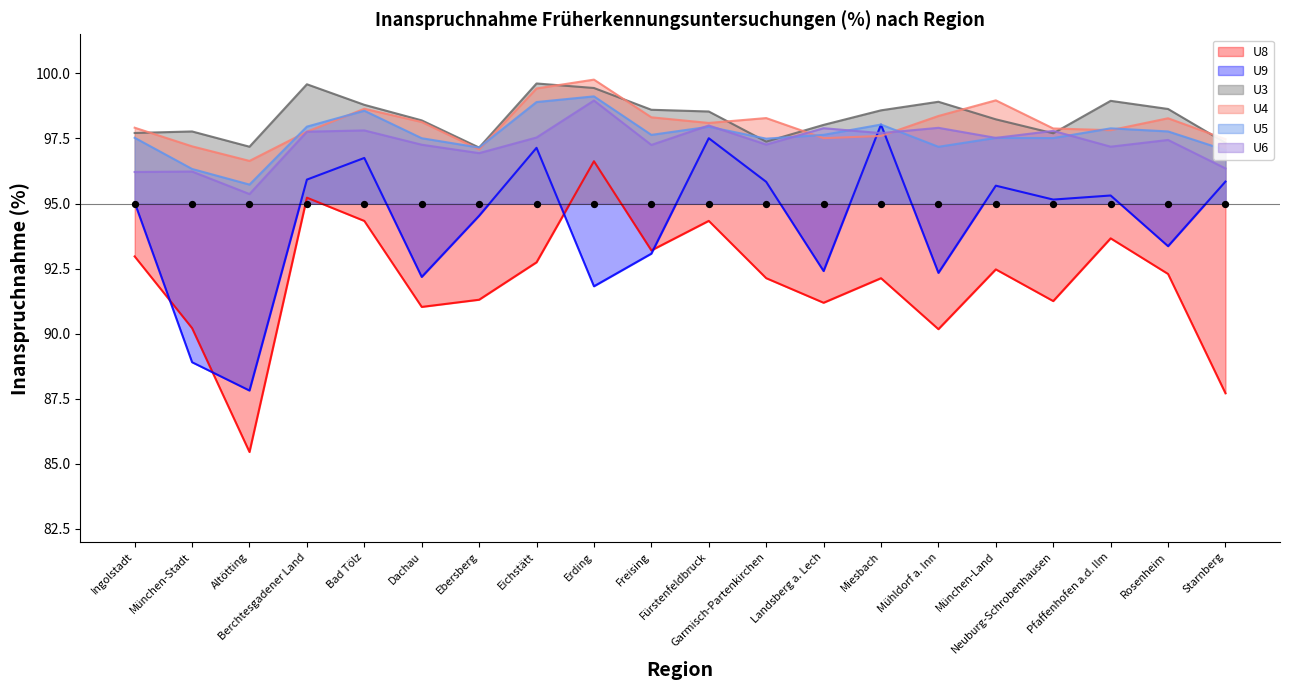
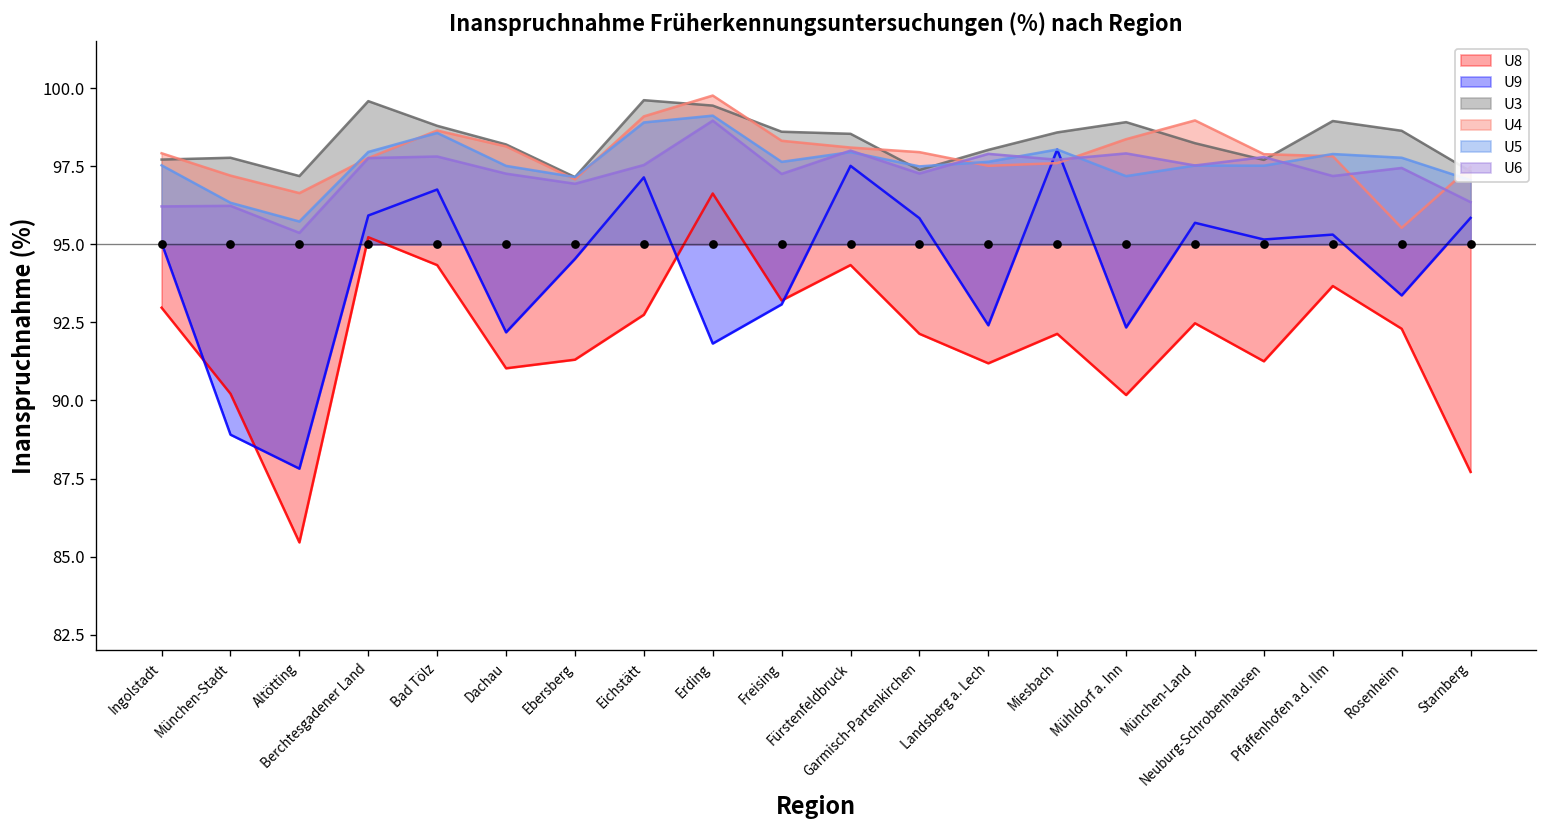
  {
    "U3": {
      "Ingolstadt": 97.7,
      "München-Stadt": 97.8,
      "Altötting": 97.2,
      "Berchtesgadener Land": 99.6,
      "Bad Tölz": 98.8,
      "Eichstätt": 99.6,
      "Erding": 99.4,
      "Freising": 98.6,
      "Fürstenfeldbruck": 98.5,
      "Garmisch-Partenkirchen": 97.4,
      "Landsberg a. Lech": 98.0,
      "Miesbach": 98.6,
      "Mühldorf a. Inn": 98.9,
      "München-Land": 98.2,
      "Pfaffenhofen a.d. Ilm": 98.9,
      "Rosenheim": 98.6
    },
    "U4": {
      "Ingolstadt": 97.9,
      "München-Stadt": 97.2,
      "Altötting": 96.6,
-     "Eichstätt": 99.4,
+     "Eichstätt": 99.1,
      "Erding": 99.8,
      "Freising": 98.3,
      "Fürstenfeldbruck": 98.1,
-     "Garmisch-Partenkirchen": 98.3,
+     "Garmisch-Partenkirchen": 97.9,
      "Landsberg a. Lech": 97.5,
      "Miesbach": 97.6,
      "Mühldorf a. Inn": 98.4,
      "München-Land": 99.0,
-     "Rosenheim": 98.3
+     "Rosenheim": 95.5
    }
  }
